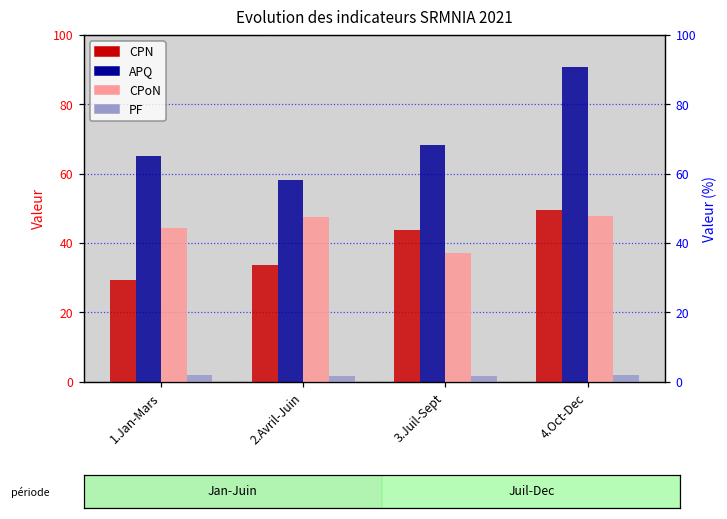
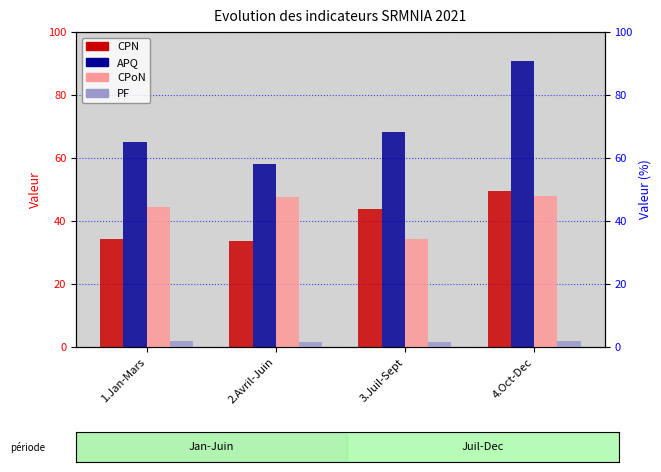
  {
    "CPN": {
-     "1.Jan-Mars": 29,
+     "1.Jan-Mars": 34,
      "2.Avril-Juin": 34,
      "3.Juil-Sept": 44,
      "4.Oct-Dec": 49
    },
    "APQ": {
      "1.Jan-Mars": 65,
      "2.Avril-Juin": 58,
      "3.Juil-Sept": 68,
      "4.Oct-Dec": 91
    },
    "CPoN": {
      "1.Jan-Mars": 44,
      "2.Avril-Juin": 48,
-     "3.Juil-Sept": 37,
+     "3.Juil-Sept": 34,
      "4.Oct-Dec": 48
    },
    "PF": {
      "1.Jan-Mars": 2,
      "2.Avril-Juin": 2,
      "3.Juil-Sept": 2,
      "4.Oct-Dec": 2
    }
  }
